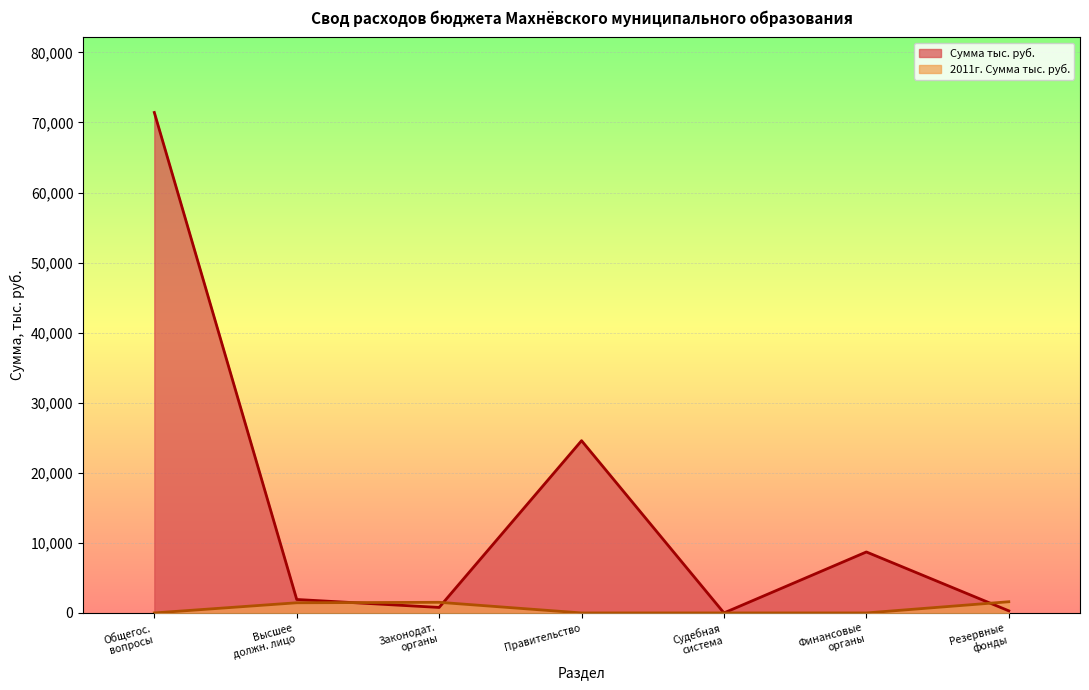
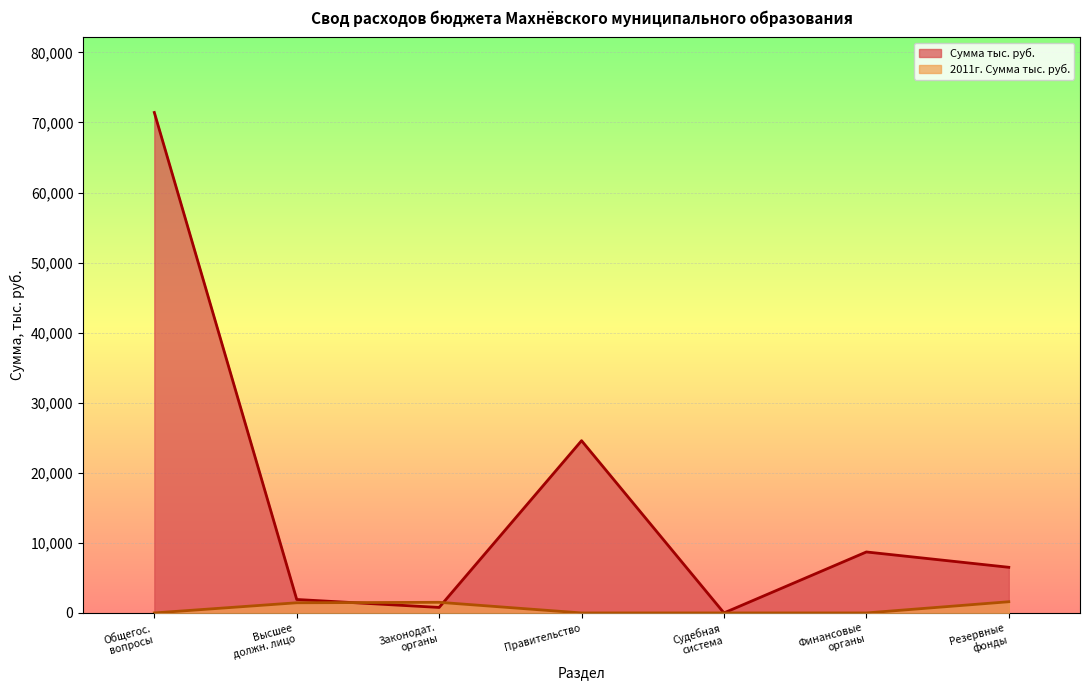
  {
    "Сумма тыс. руб.": {
      "Общегос. вопросы": "71,000",
      "Высшее должн. лицо": "2,000",
      "Законодат. органы": "1,000",
      "Правительство": "25,000",
      "Финансовые органы": "9,000",
-     "Резервные фонды": "0"
+     "Резервные фонды": "7,000"
    },
    "2011г. Сумма тыс. руб.": {
      "Общегос. вопросы": "0",
      "Высшее должн. лицо": "1,000",
      "Законодат. органы": "2,000",
      "Правительство": "0",
      "Финансовые органы": "0",
      "Резервные фонды": "2,000"
    }
  }
